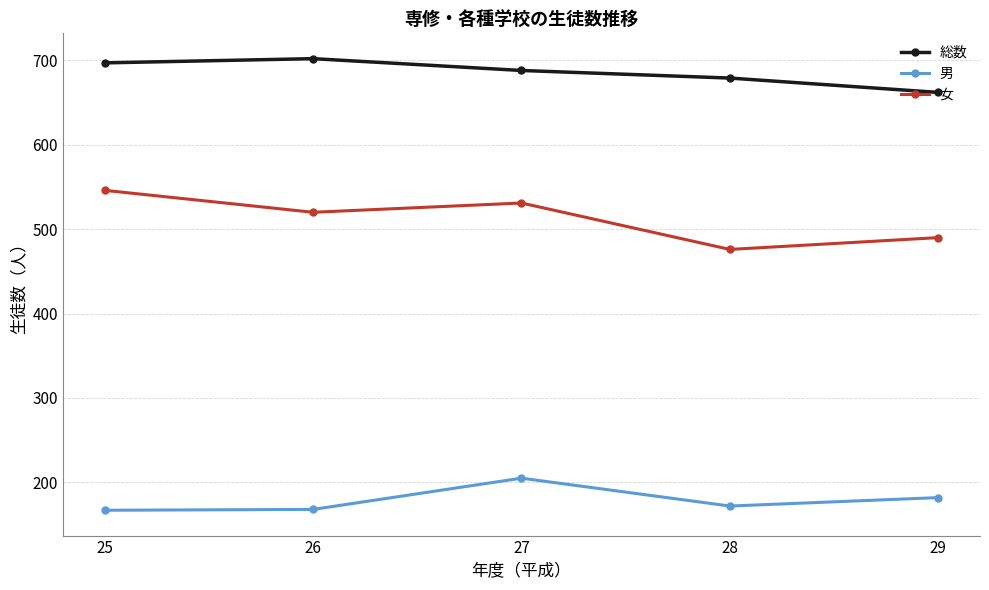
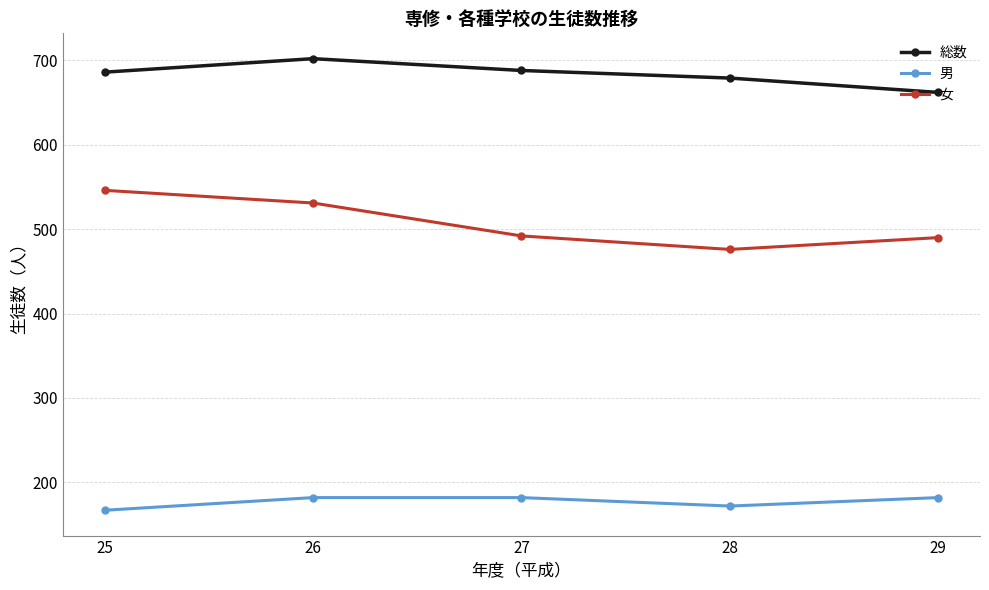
  {
    "総数": {
-     "25": 700,
+     "25": 690,
      "26": 700,
      "27": 690,
      "28": 680,
      "29": 660
    },
    "男": {
      "25": 170,
-     "26": 170,
-     "27": 210,
+     "26": 180,
+     "27": 180,
      "28": 170,
      "29": 180
    },
    "女": {
      "25": 550,
-     "26": 520,
-     "27": 530,
+     "26": 530,
+     "27": 490,
      "28": 480,
      "29": 490
    }
  }
